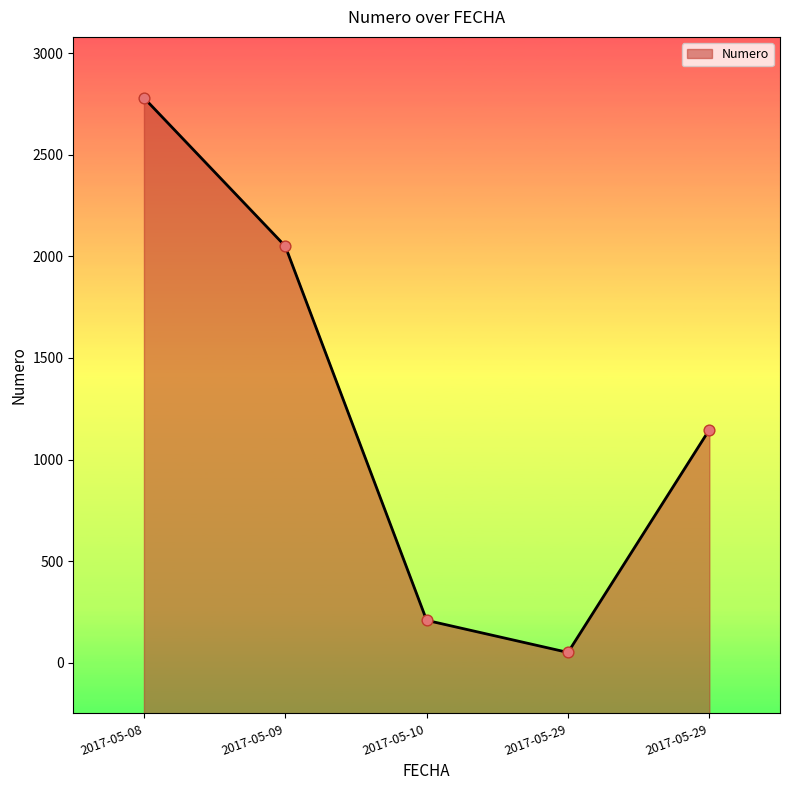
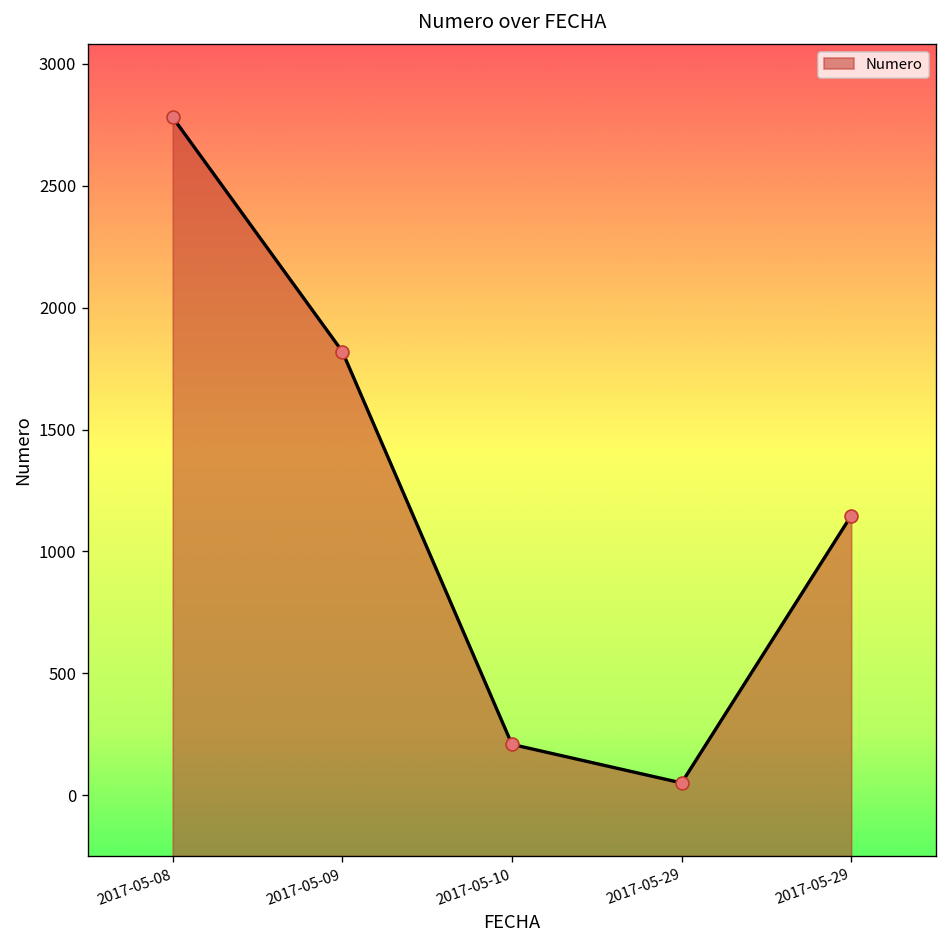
  {
    "2017-05-08": 2780,
-   "2017-05-09": 2050,
+   "2017-05-09": 1820,
    "2017-05-10": 210
  }
